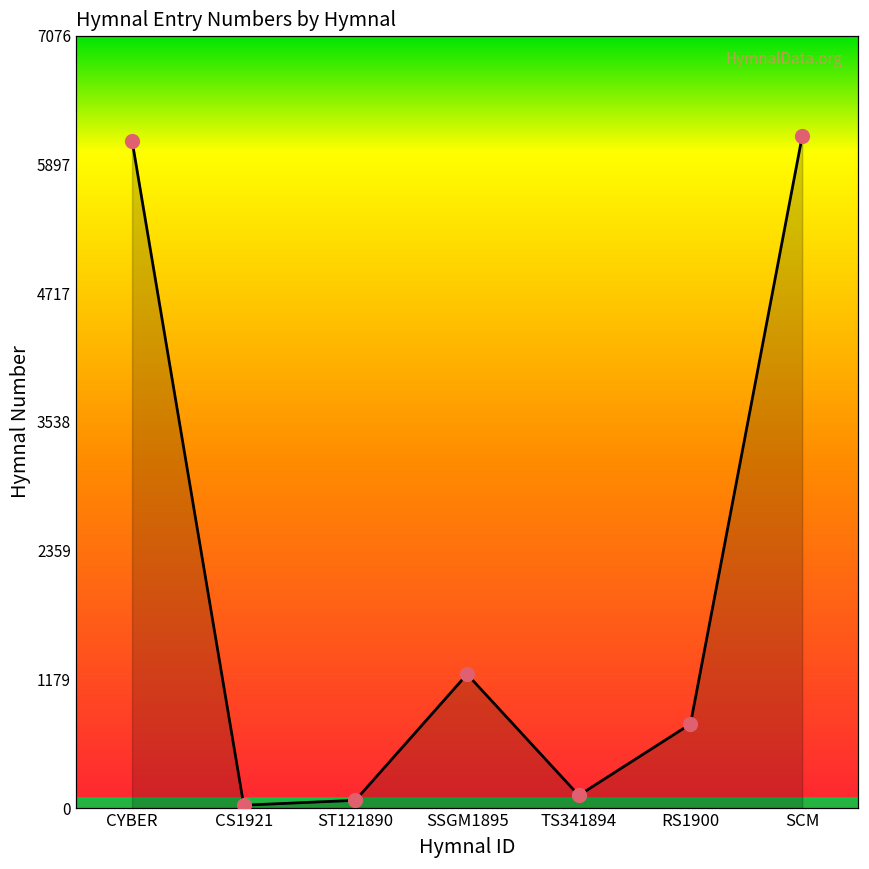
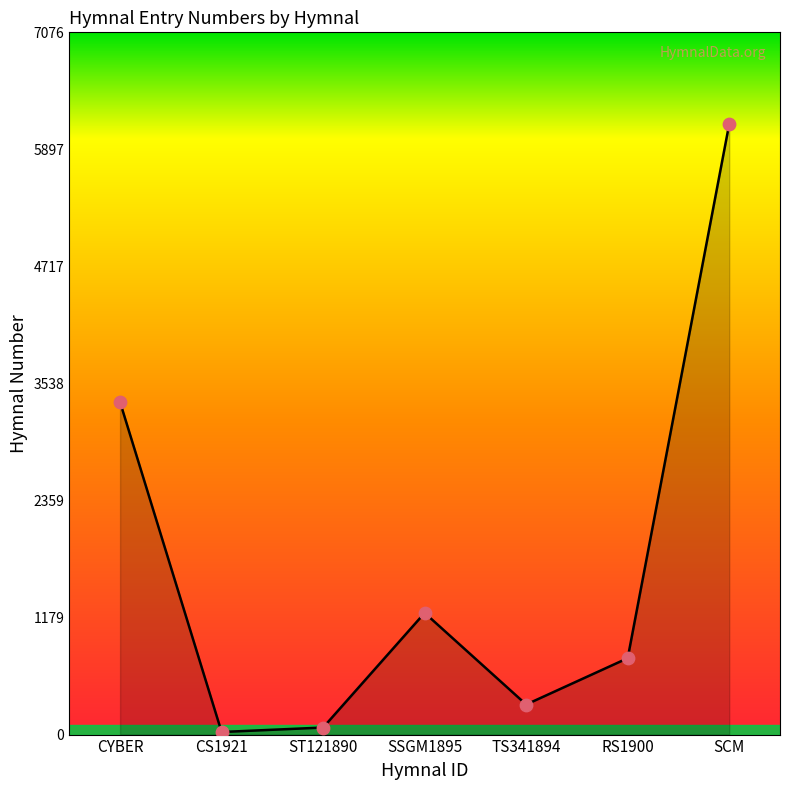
  {
-   "CYBER": 6100,
+   "CYBER": 3400,
    "SSGM1895": 1200,
-   "TS341894": 100,
+   "TS341894": 300,
    "RS1900": 800,
    "SCM": 6200
  }
